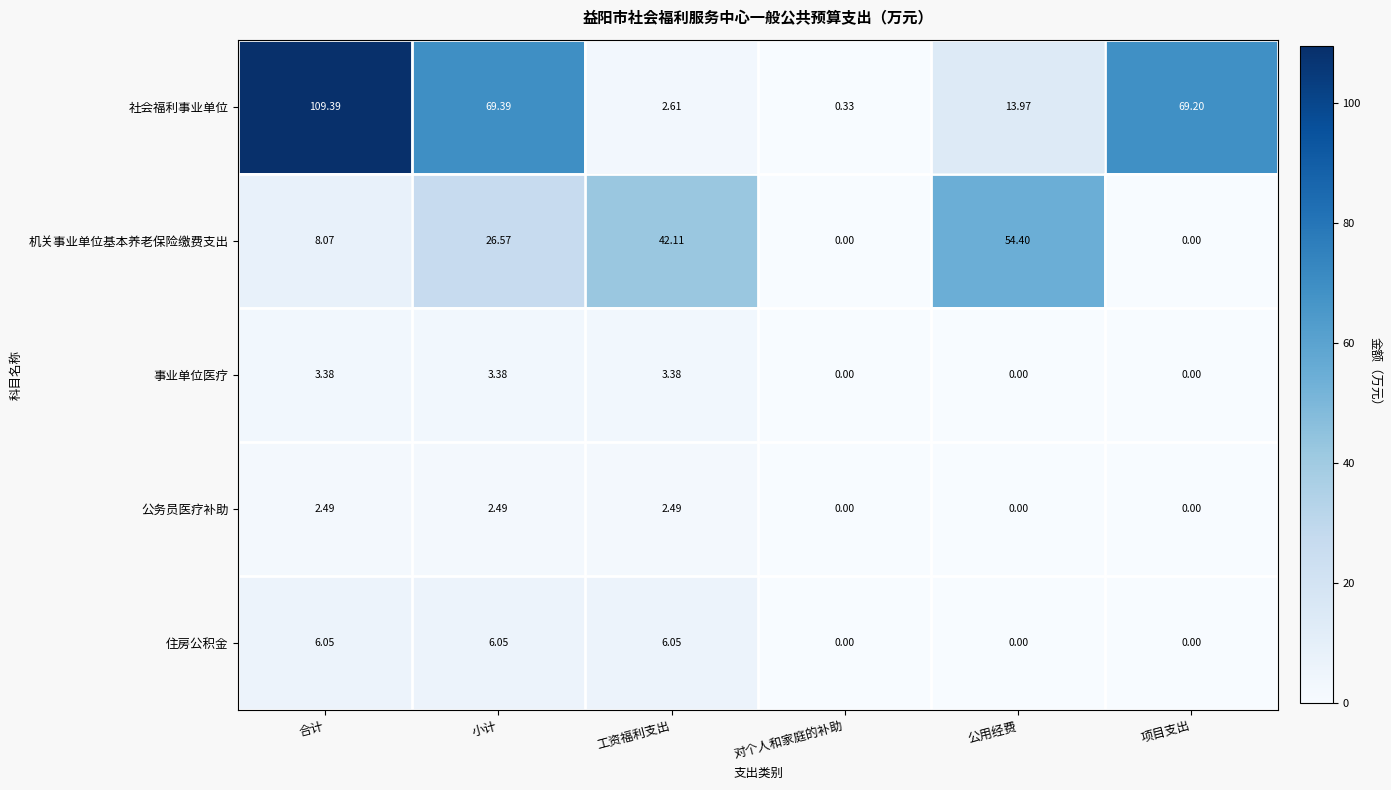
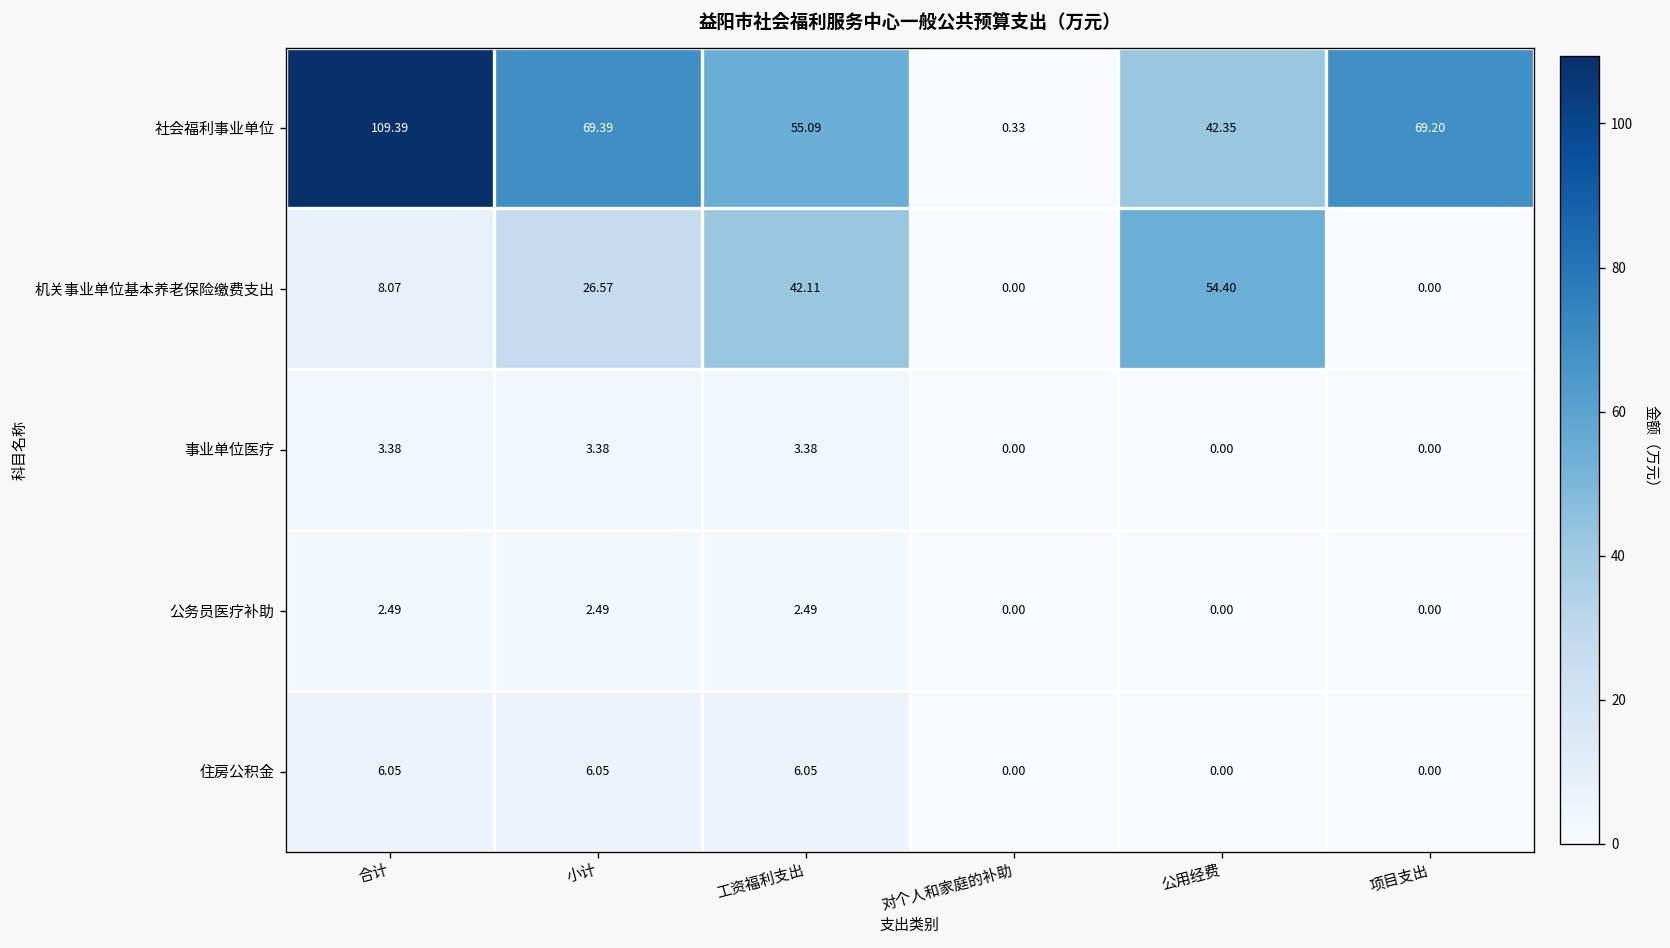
  {
    "社会福利事业单位": {
      "合计": 109.39,
      "小计": 69.39,
-     "工资福利支出": 2.61,
+     "工资福利支出": 55.09,
      "对个人和家庭的补助": 0.33,
-     "公用经费": 13.97,
+     "公用经费": 42.35,
      "项目支出": 69.20
    },
    "机关事业单位基本养老保险缴费支出": {
      "合计": 8.07,
      "小计": 26.57,
      "工资福利支出": 42.11,
      "对个人和家庭的补助": 0.00,
      "公用经费": 54.40,
      "项目支出": 0.00
    },
    "事业单位医疗": {
      "合计": 3.38,
      "小计": 3.38,
      "工资福利支出": 3.38,
      "对个人和家庭的补助": 0.00,
      "公用经费": 0.00,
      "项目支出": 0.00
    },
    "公务员医疗补助": {
      "合计": 2.49,
      "小计": 2.49,
      "工资福利支出": 2.49,
      "对个人和家庭的补助": 0.00,
      "公用经费": 0.00,
      "项目支出": 0.00
    },
    "住房公积金": {
      "合计": 6.05,
      "小计": 6.05,
      "工资福利支出": 6.05,
      "对个人和家庭的补助": 0.00,
      "公用经费": 0.00,
      "项目支出": 0.00
    }
  }
